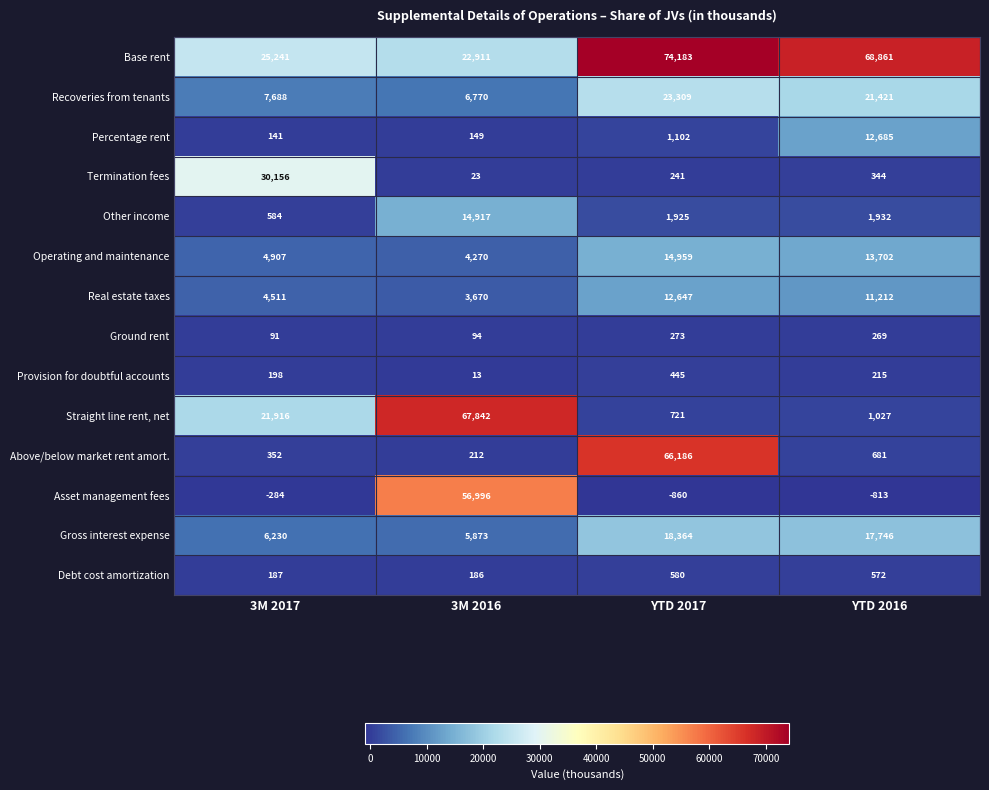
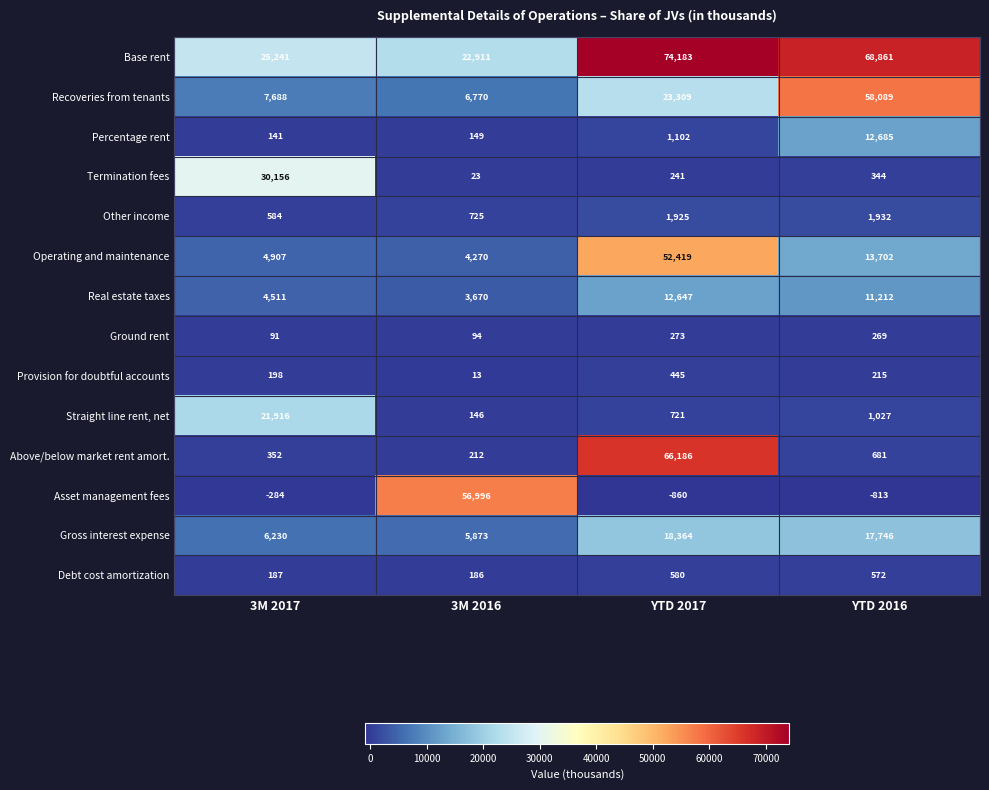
  {
    "Base rent": {
      "3M 2017": "25,241",
      "3M 2016": "22,911",
      "YTD 2017": "74,183",
      "YTD 2016": "68,861"
    },
    "Recoveries from tenants": {
      "3M 2017": "7,688",
      "3M 2016": "6,770",
      "YTD 2017": "23,309",
-     "YTD 2016": "21,421"
+     "YTD 2016": "58,089"
    },
    "Percentage rent": {
      "3M 2017": "141",
      "3M 2016": "149",
      "YTD 2017": "1,102",
      "YTD 2016": "12,685"
    },
    "Termination fees": {
      "3M 2017": "30,156",
      "3M 2016": "23",
      "YTD 2017": "241",
      "YTD 2016": "344"
    },
    "Other income": {
      "3M 2017": "584",
-     "3M 2016": "14,917",
+     "3M 2016": "725",
      "YTD 2017": "1,925",
      "YTD 2016": "1,932"
    },
    "Operating and maintenance": {
      "3M 2017": "4,907",
      "3M 2016": "4,270",
-     "YTD 2017": "14,959",
+     "YTD 2017": "52,419",
      "YTD 2016": "13,702"
    },
    "Real estate taxes": {
      "3M 2017": "4,511",
      "3M 2016": "3,670",
      "YTD 2017": "12,647",
      "YTD 2016": "11,212"
    },
    "Ground rent": {
      "3M 2017": "91",
      "3M 2016": "94",
      "YTD 2017": "273",
      "YTD 2016": "269"
    },
    "Provision for doubtful accounts": {
      "3M 2017": "198",
      "3M 2016": "13",
      "YTD 2017": "445",
      "YTD 2016": "215"
    },
    "Straight line rent, net": {
      "3M 2017": "21,916",
-     "3M 2016": "67,842",
+     "3M 2016": "146",
      "YTD 2017": "721",
      "YTD 2016": "1,027"
    },
    "Above/below market rent amort.": {
      "3M 2017": "352",
      "3M 2016": "212",
      "YTD 2017": "66,186",
      "YTD 2016": "681"
    },
    "Asset management fees": {
      "3M 2017": "-284",
      "3M 2016": "56,996",
      "YTD 2017": "-860",
      "YTD 2016": "-813"
    },
    "Gross interest expense": {
      "3M 2017": "6,230",
      "3M 2016": "5,873",
      "YTD 2017": "18,364",
      "YTD 2016": "17,746"
    },
    "Debt cost amortization": {
      "3M 2017": "187",
      "3M 2016": "186",
      "YTD 2017": "580",
      "YTD 2016": "572"
    }
  }
